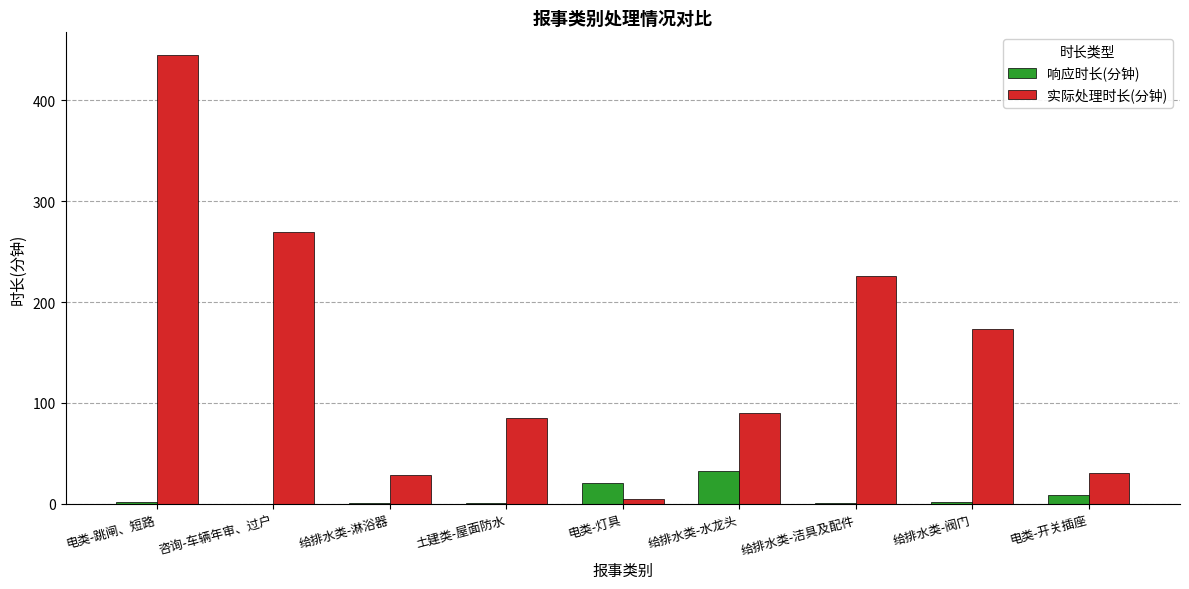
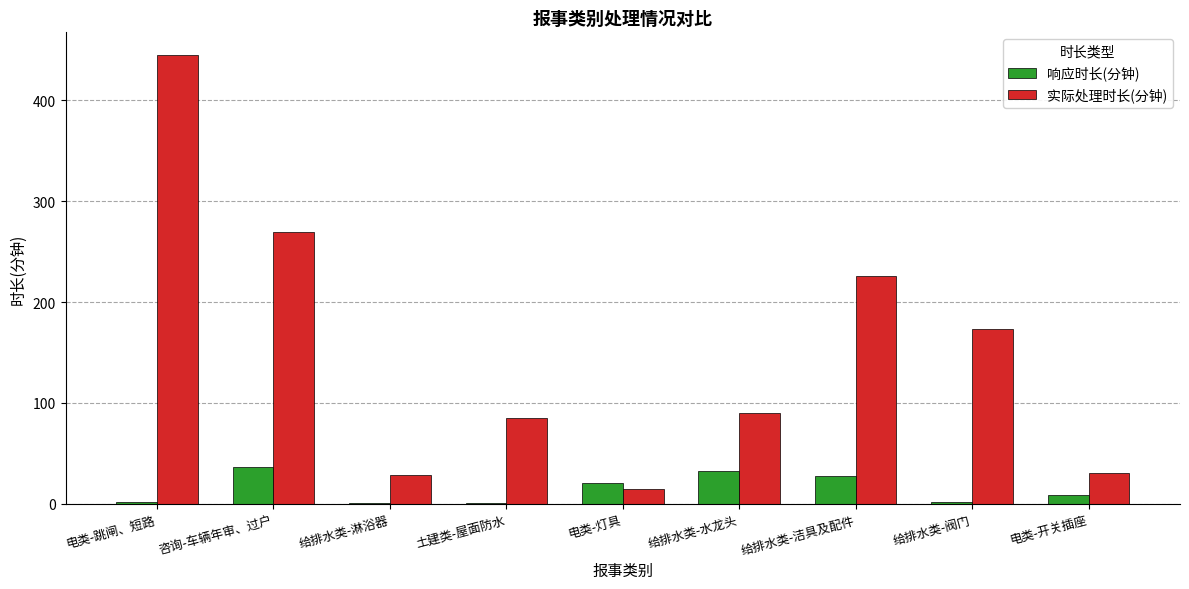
  {
    "响应时长(分钟)": {
-     "咨询-车辆年审、过户": 0,
+     "咨询-车辆年审、过户": 37,
      "电类-灯具": 21,
      "给排水类-水龙头": 33,
-     "给排水类-洁具及配件": 1,
+     "给排水类-洁具及配件": 28,
      "电类-开关插座": 9
    },
    "实际处理时长(分钟)": {
      "电类-跳闸、短路": 445,
      "咨询-车辆年审、过户": 269,
      "给排水类-淋浴器": 29,
      "土建类-屋面防水": 85,
-     "电类-灯具": 5,
+     "电类-灯具": 15,
      "给排水类-水龙头": 90,
      "给排水类-洁具及配件": 226,
      "给排水类-阀门": 173,
      "电类-开关插座": 31
    }
  }
